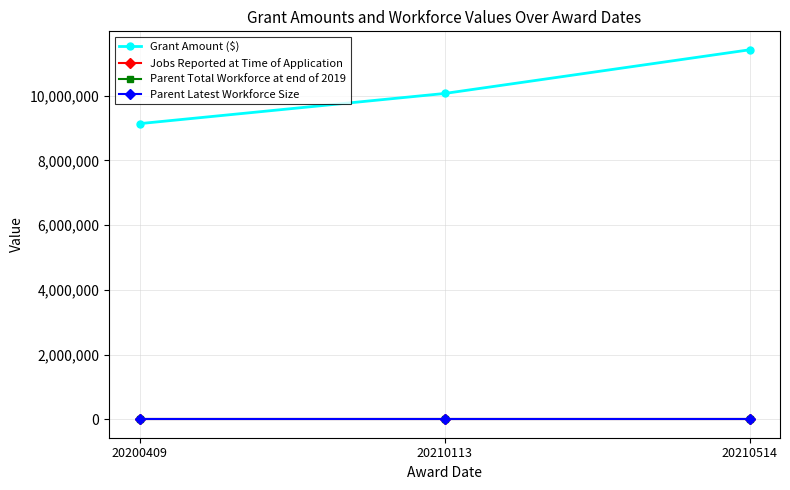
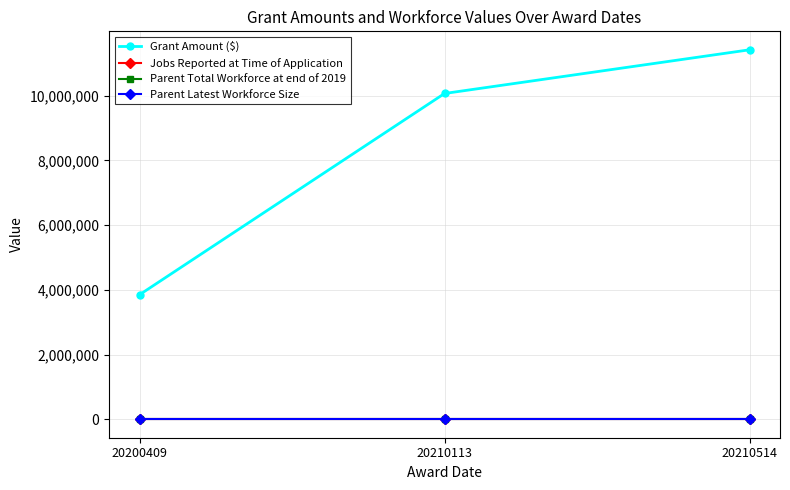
  {
    "Grant Amount ($)": {
-     "20200409": "9,100,000",
+     "20200409": "3,800,000",
      "20210113": "10,100,000",
      "20210514": "11,400,000"
    },
    "Parent Latest Workforce Size": {
      "20200409": "0",
      "20210113": "0",
      "20210514": "0"
    }
  }
